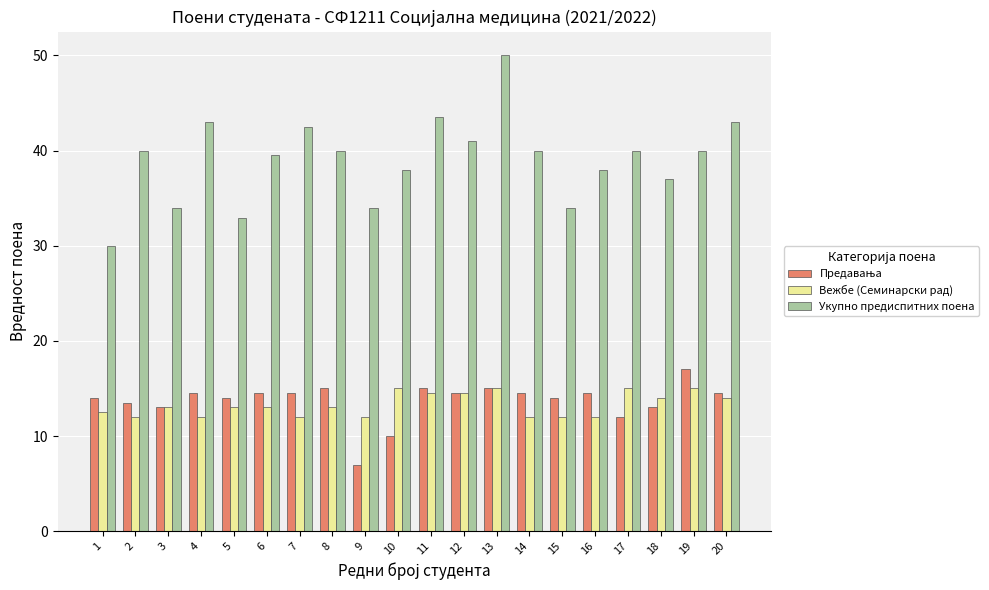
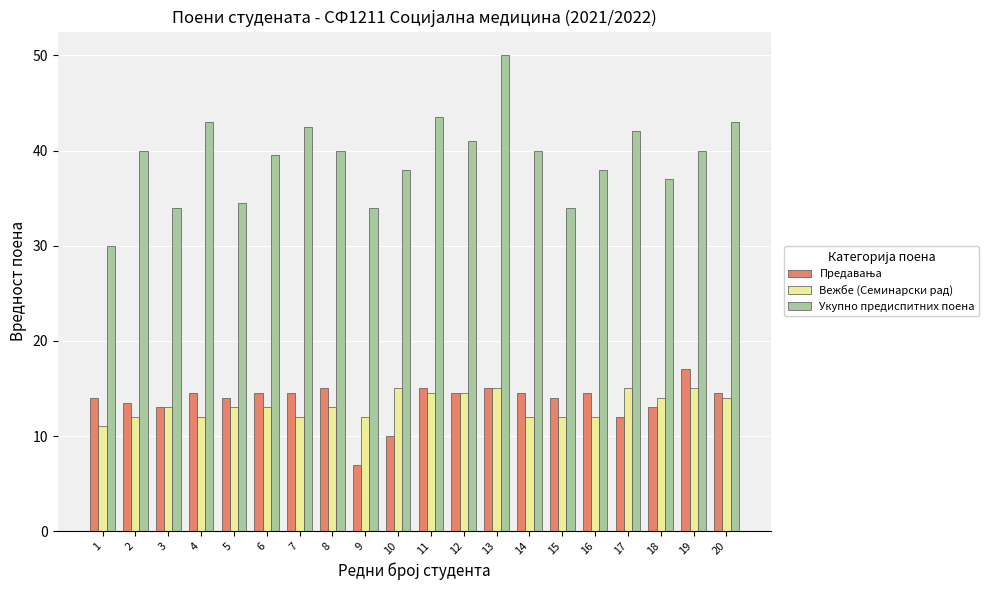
  {
    "Предавања": {
      "1": 14,
      "2": 14,
      "3": 13,
      "4": 15,
      "5": 14,
      "6": 15,
      "7": 15,
      "8": 15,
      "9": 7,
      "10": 10,
      "11": 15,
      "12": 15,
      "13": 15,
      "14": 15,
      "15": 14,
      "16": 15,
      "17": 12,
      "18": 13,
      "19": 17,
      "20": 15
    },
    "Вежбе (Семинарски рад)": {
-     "1": 13,
+     "1": 11,
      "2": 12,
      "3": 13,
      "4": 12,
      "5": 13,
      "6": 13,
      "7": 12,
      "8": 13,
      "9": 12,
      "10": 15,
      "11": 15,
      "12": 15,
      "13": 15,
      "14": 12,
      "15": 12,
      "16": 12,
      "17": 15,
      "18": 14,
      "19": 15,
      "20": 14
    },
    "Укупно предиспитних поена": {
      "1": 30,
      "2": 40,
      "3": 34,
      "4": 43,
-     "5": 33,
+     "5": 35,
      "6": 40,
      "7": 43,
      "8": 40,
      "9": 34,
      "10": 38,
      "11": 44,
      "12": 41,
      "13": 50,
      "14": 40,
      "15": 34,
      "16": 38,
-     "17": 40,
+     "17": 42,
      "18": 37,
      "19": 40,
      "20": 43
    }
  }
